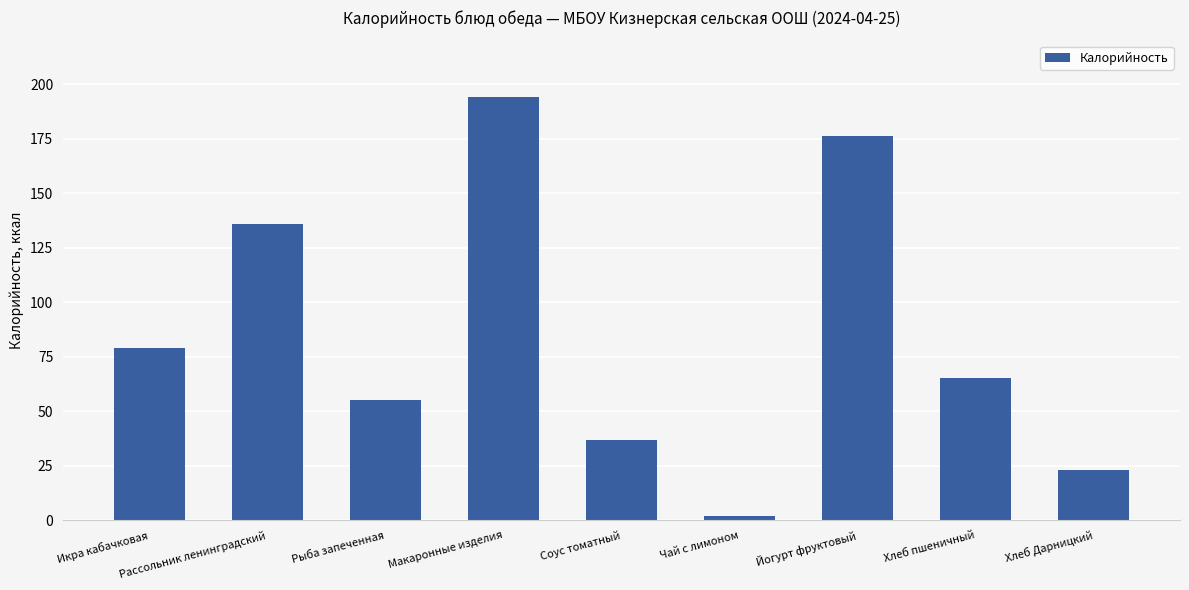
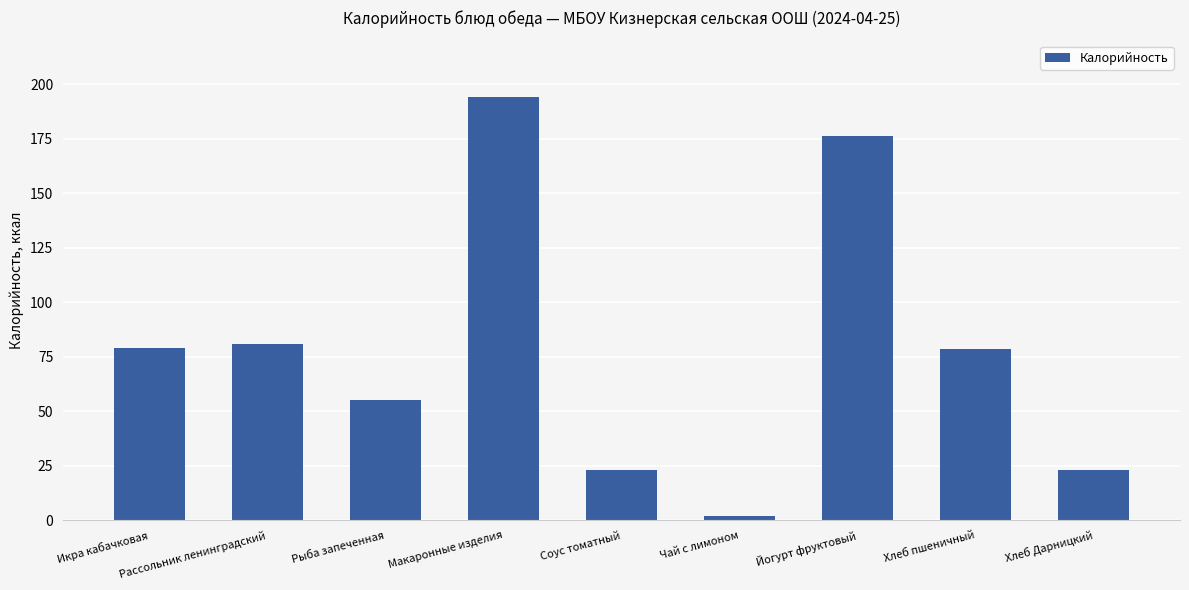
  {
    "Икра кабачковая": 79,
-   "Рассольник ленинградский": 136,
+   "Рассольник ленинградский": 81,
    "Рыба запеченная": 55,
    "Макаронные изделия": 194,
-   "Соус томатный": 37,
+   "Соус томатный": 23,
    "Чай с лимоном": 2,
    "Йогурт фруктовый": 176,
-   "Хлеб пшеничный": 65,
+   "Хлеб пшеничный": 79,
    "Хлеб Дарницкий": 23
  }
